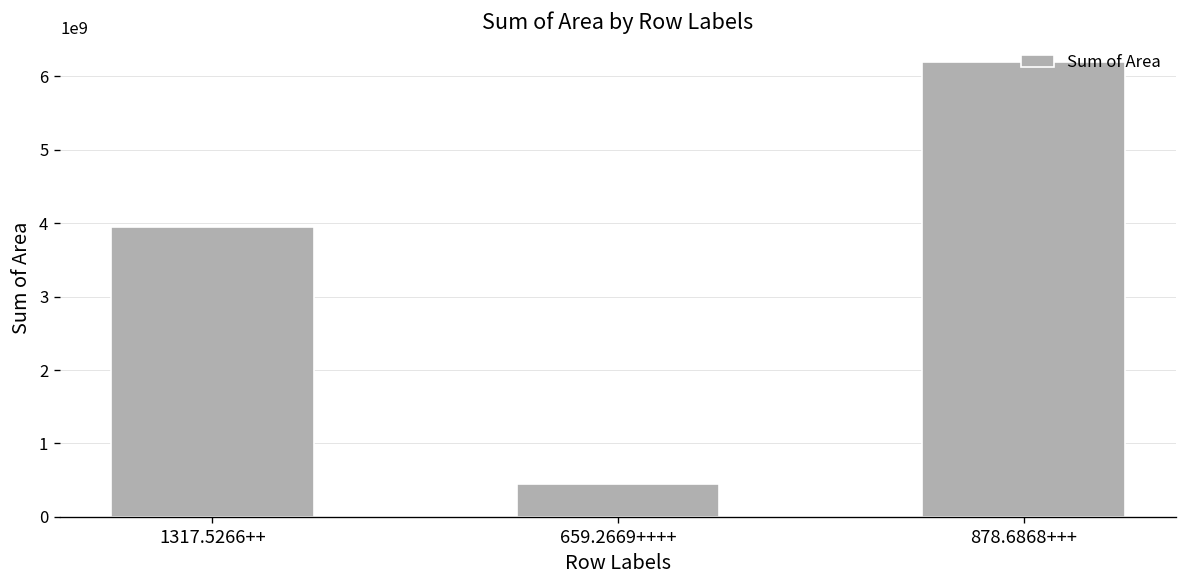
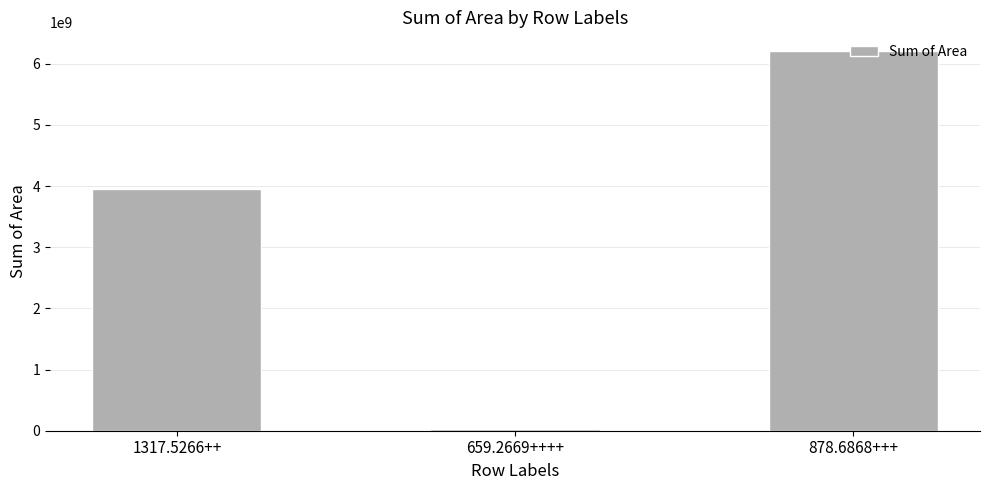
  {
    "1317.5266++": 3900000000,
-   "659.2669++++": 400000000,
+   "659.2669++++": 0,
    "878.6868+++": 6200000000
  }
